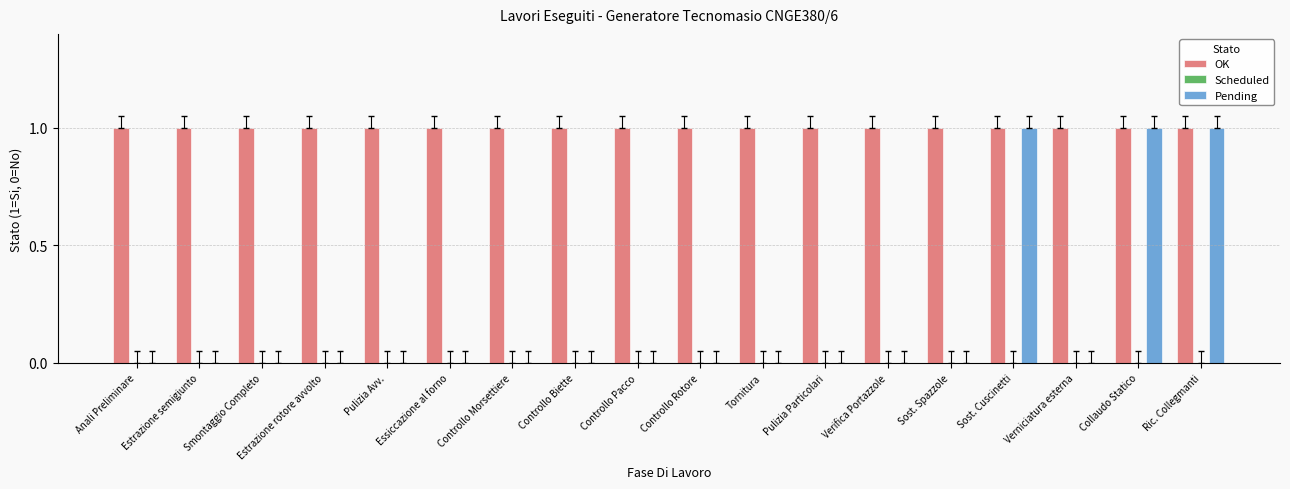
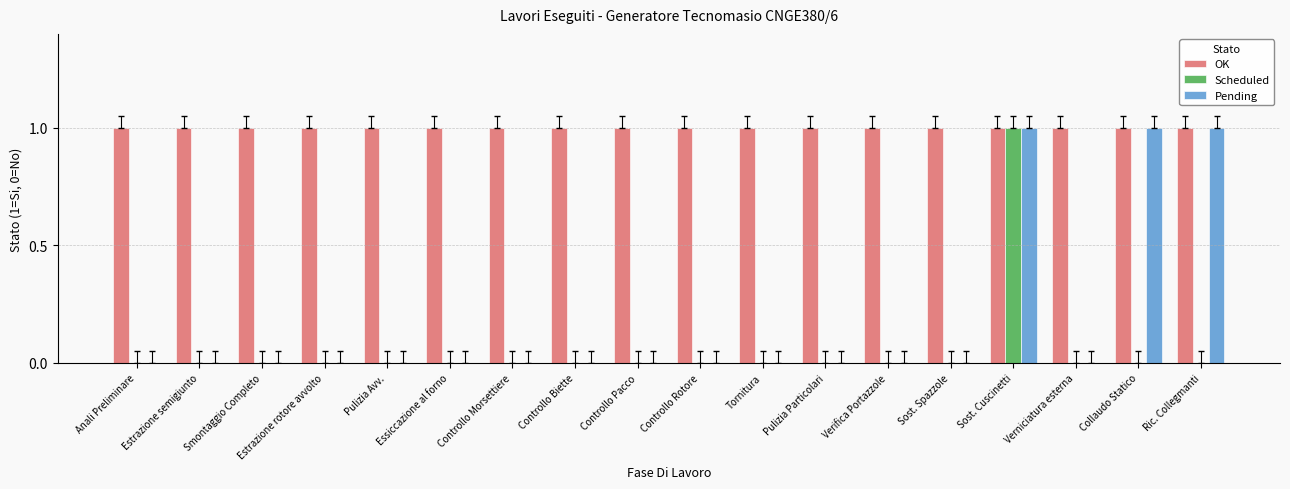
  {
    "OK": {
      "Anali Preliminare": 1,
      "Estrazione semigiunto": 1,
      "Smontaggio Completo": 1,
      "Estrazione rotore avvolto": 1,
      "Pulizia Avv.": 1,
      "Essiccazione al forno": 1,
      "Controllo Morsettiere": 1,
      "Controllo Biette": 1,
      "Controllo Pacco": 1,
      "Controllo Rotore": 1,
      "Tornitura": 1,
      "Pulizia Particolari": 1,
      "Verifica Portazzole": 1,
      "Sost. Spazzole": 1,
      "Sost. Cuscinetti": 1,
      "Verniciatura esterna": 1,
      "Collaudo Statico": 1,
      "Ric. Collegmanti": 1
    },
    "Scheduled": {
      "Anali Preliminare": 0,
      "Estrazione semigiunto": 0,
      "Smontaggio Completo": 0,
      "Estrazione rotore avvolto": 0,
      "Pulizia Avv.": 0,
      "Essiccazione al forno": 0,
      "Controllo Morsettiere": 0,
      "Controllo Biette": 0,
      "Controllo Pacco": 0,
      "Controllo Rotore": 0,
      "Tornitura": 0,
      "Pulizia Particolari": 0,
      "Verifica Portazzole": 0,
      "Sost. Spazzole": 0,
-     "Sost. Cuscinetti": 0,
+     "Sost. Cuscinetti": 1,
      "Verniciatura esterna": 0,
      "Collaudo Statico": 0,
      "Ric. Collegmanti": 0
    },
    "Pending": {
      "Anali Preliminare": 0,
      "Estrazione semigiunto": 0,
      "Smontaggio Completo": 0,
      "Estrazione rotore avvolto": 0,
      "Pulizia Avv.": 0,
      "Essiccazione al forno": 0,
      "Controllo Morsettiere": 0,
      "Controllo Biette": 0,
      "Controllo Pacco": 0,
      "Controllo Rotore": 0,
      "Tornitura": 0,
      "Pulizia Particolari": 0,
      "Verifica Portazzole": 0,
      "Sost. Spazzole": 0,
      "Sost. Cuscinetti": 1,
      "Verniciatura esterna": 0,
      "Collaudo Statico": 1,
      "Ric. Collegmanti": 1
    }
  }
